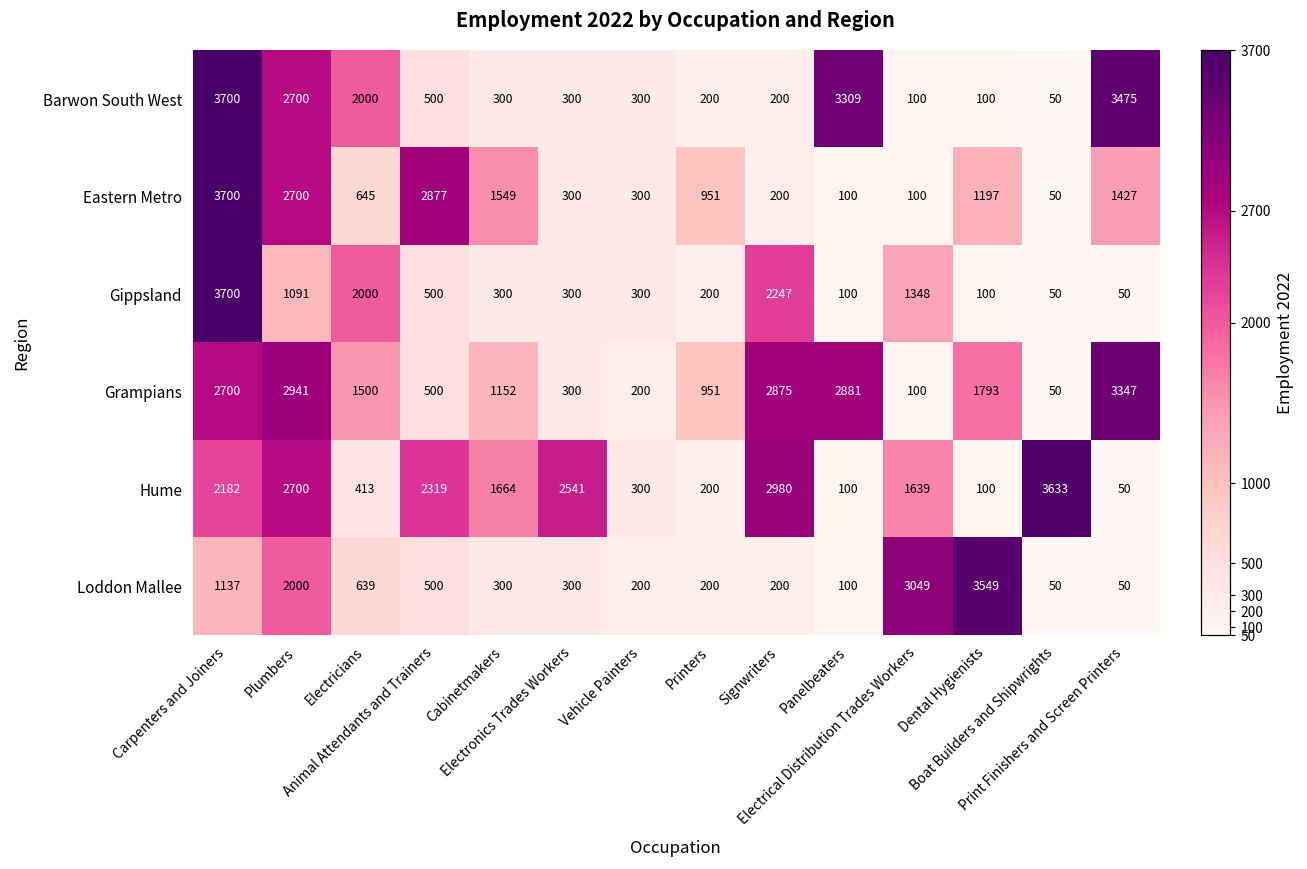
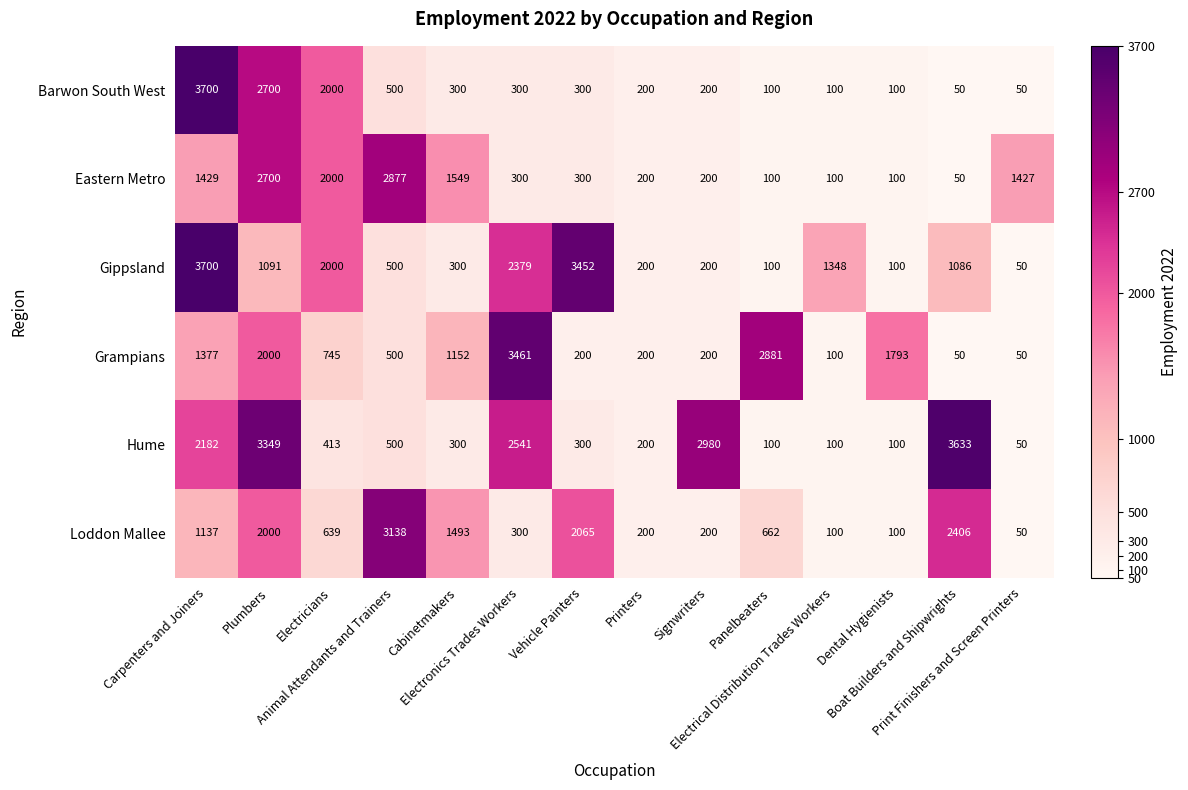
  {
    "Barwon South West": {
      "Carpenters and Joiners": 3700,
      "Plumbers": 2700,
      "Electricians": 2000,
      "Animal Attendants and Trainers": 500,
      "Cabinetmakers": 300,
      "Electronics Trades Workers": 300,
      "Vehicle Painters": 300,
      "Printers": 200,
      "Signwriters": 200,
-     "Panelbeaters": 3309,
+     "Panelbeaters": 100,
      "Electrical Distribution Trades Workers": 100,
      "Dental Hygienists": 100,
      "Boat Builders and Shipwrights": 50,
-     "Print Finishers and Screen Printers": 3475
+     "Print Finishers and Screen Printers": 50
    },
    "Eastern Metro": {
-     "Carpenters and Joiners": 3700,
+     "Carpenters and Joiners": 1429,
      "Plumbers": 2700,
-     "Electricians": 645,
+     "Electricians": 2000,
      "Animal Attendants and Trainers": 2877,
      "Cabinetmakers": 1549,
      "Electronics Trades Workers": 300,
      "Vehicle Painters": 300,
-     "Printers": 951,
+     "Printers": 200,
      "Signwriters": 200,
      "Panelbeaters": 100,
      "Electrical Distribution Trades Workers": 100,
-     "Dental Hygienists": 1197,
+     "Dental Hygienists": 100,
      "Boat Builders and Shipwrights": 50,
      "Print Finishers and Screen Printers": 1427
    },
    "Gippsland": {
      "Carpenters and Joiners": 3700,
      "Plumbers": 1091,
      "Electricians": 2000,
      "Animal Attendants and Trainers": 500,
      "Cabinetmakers": 300,
-     "Electronics Trades Workers": 300,
-     "Vehicle Painters": 300,
+     "Electronics Trades Workers": 2379,
+     "Vehicle Painters": 3452,
      "Printers": 200,
-     "Signwriters": 2247,
+     "Signwriters": 200,
      "Panelbeaters": 100,
      "Electrical Distribution Trades Workers": 1348,
      "Dental Hygienists": 100,
-     "Boat Builders and Shipwrights": 50,
+     "Boat Builders and Shipwrights": 1086,
      "Print Finishers and Screen Printers": 50
    },
    "Grampians": {
-     "Carpenters and Joiners": 2700,
-     "Plumbers": 2941,
-     "Electricians": 1500,
+     "Carpenters and Joiners": 1377,
+     "Plumbers": 2000,
+     "Electricians": 745,
      "Animal Attendants and Trainers": 500,
      "Cabinetmakers": 1152,
-     "Electronics Trades Workers": 300,
+     "Electronics Trades Workers": 3461,
      "Vehicle Painters": 200,
-     "Printers": 951,
-     "Signwriters": 2875,
+     "Printers": 200,
+     "Signwriters": 200,
      "Panelbeaters": 2881,
      "Electrical Distribution Trades Workers": 100,
      "Dental Hygienists": 1793,
      "Boat Builders and Shipwrights": 50,
-     "Print Finishers and Screen Printers": 3347
+     "Print Finishers and Screen Printers": 50
    },
    "Hume": {
      "Carpenters and Joiners": 2182,
-     "Plumbers": 2700,
+     "Plumbers": 3349,
      "Electricians": 413,
-     "Animal Attendants and Trainers": 2319,
-     "Cabinetmakers": 1664,
+     "Animal Attendants and Trainers": 500,
+     "Cabinetmakers": 300,
      "Electronics Trades Workers": 2541,
      "Vehicle Painters": 300,
      "Printers": 200,
      "Signwriters": 2980,
      "Panelbeaters": 100,
-     "Electrical Distribution Trades Workers": 1639,
+     "Electrical Distribution Trades Workers": 100,
      "Dental Hygienists": 100,
      "Boat Builders and Shipwrights": 3633,
      "Print Finishers and Screen Printers": 50
    },
    "Loddon Mallee": {
      "Carpenters and Joiners": 1137,
      "Plumbers": 2000,
      "Electricians": 639,
-     "Animal Attendants and Trainers": 500,
-     "Cabinetmakers": 300,
+     "Animal Attendants and Trainers": 3138,
+     "Cabinetmakers": 1493,
      "Electronics Trades Workers": 300,
-     "Vehicle Painters": 200,
+     "Vehicle Painters": 2065,
      "Printers": 200,
      "Signwriters": 200,
-     "Panelbeaters": 100,
-     "Electrical Distribution Trades Workers": 3049,
-     "Dental Hygienists": 3549,
-     "Boat Builders and Shipwrights": 50,
+     "Panelbeaters": 662,
+     "Electrical Distribution Trades Workers": 100,
+     "Dental Hygienists": 100,
+     "Boat Builders and Shipwrights": 2406,
      "Print Finishers and Screen Printers": 50
    }
  }
